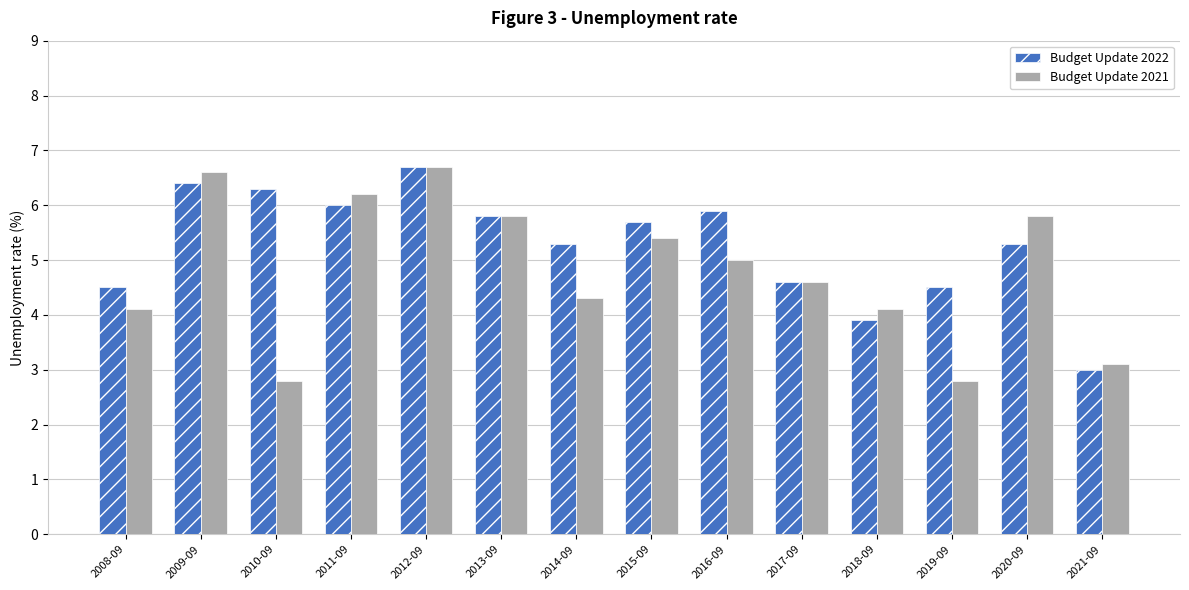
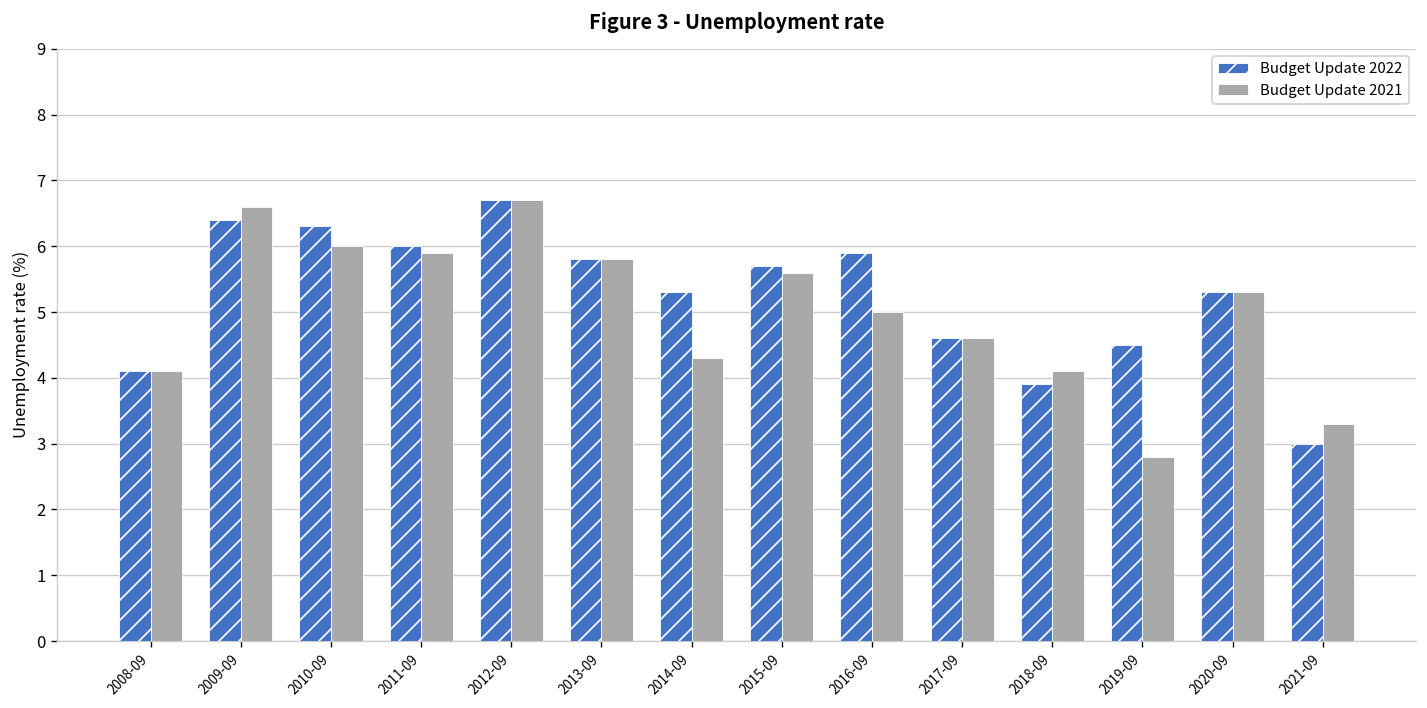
  {
    "Budget Update 2022": {
-     "2008-09": 4.5,
+     "2008-09": 4.1,
      "2009-09": 6.4,
      "2010-09": 6.3,
      "2011-09": 6.0,
      "2012-09": 6.7,
      "2013-09": 5.8,
      "2014-09": 5.3,
      "2015-09": 5.7,
      "2016-09": 5.9,
      "2017-09": 4.6,
      "2018-09": 3.9,
      "2019-09": 4.5,
      "2020-09": 5.3,
      "2021-09": 3.0
    },
    "Budget Update 2021": {
      "2008-09": 4.1,
      "2009-09": 6.6,
-     "2010-09": 2.8,
-     "2011-09": 6.2,
+     "2010-09": 6.0,
+     "2011-09": 5.9,
      "2012-09": 6.7,
      "2013-09": 5.8,
      "2014-09": 4.3,
-     "2015-09": 5.4,
+     "2015-09": 5.6,
      "2016-09": 5.0,
      "2017-09": 4.6,
      "2018-09": 4.1,
      "2019-09": 2.8,
-     "2020-09": 5.8,
-     "2021-09": 3.1
+     "2020-09": 5.3,
+     "2021-09": 3.3
    }
  }
